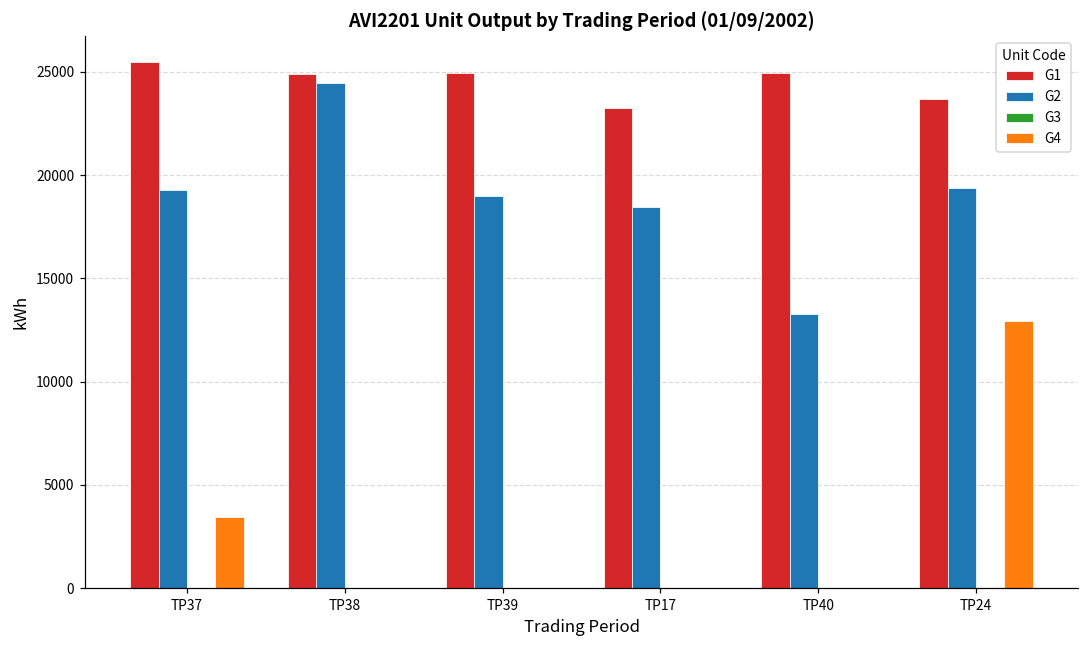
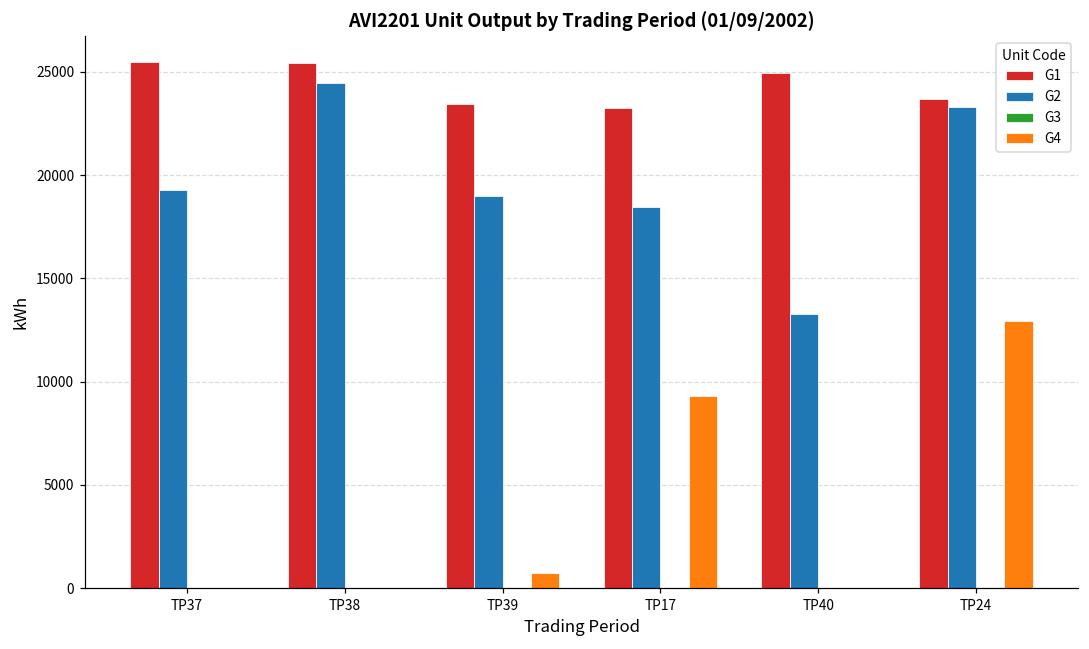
  {
    "G1": {
      "TP37": 25500,
-     "TP38": 24900,
-     "TP39": 24900,
+     "TP38": 25400,
+     "TP39": 23400,
      "TP17": 23300,
      "TP40": 24900,
      "TP24": 23700
    },
    "G2": {
      "TP37": 19300,
      "TP38": 24500,
      "TP39": 19000,
      "TP17": 18400,
      "TP40": 13300,
-     "TP24": 19400
+     "TP24": 23300
    },
    "G3": {
      "TP37": 0,
      "TP38": 0,
      "TP39": 0,
      "TP17": 0,
      "TP40": 0,
      "TP24": 0
    },
    "G4": {
-     "TP37": 3500,
+     "TP37": 0,
      "TP38": 0,
-     "TP39": 0,
-     "TP17": 0,
+     "TP39": 700,
+     "TP17": 9300,
      "TP40": 0,
      "TP24": 12900
    }
  }
